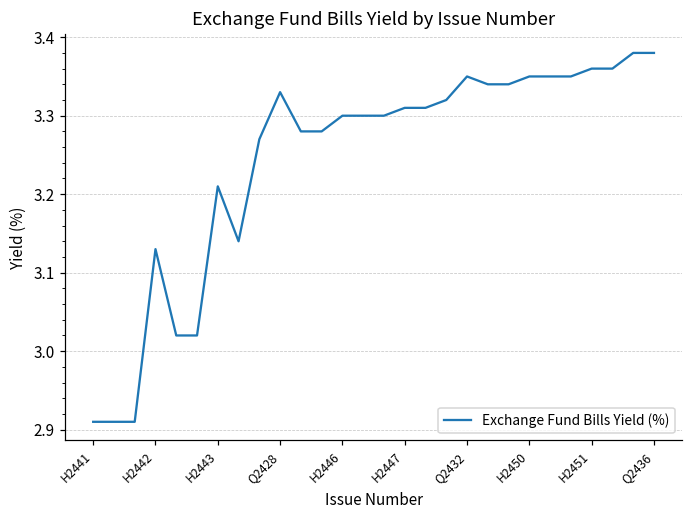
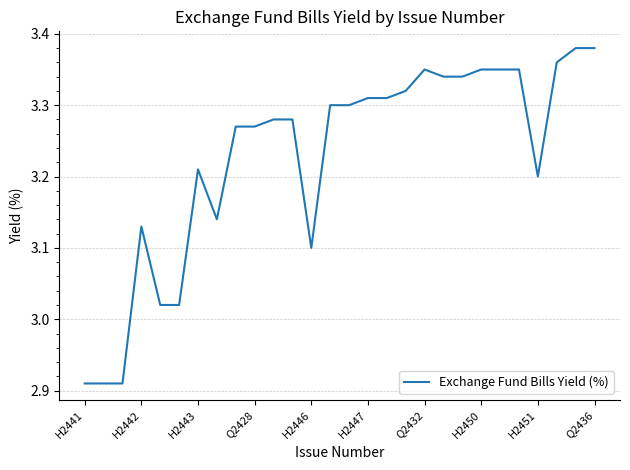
  {
    "H2441": 2.91,
    "H2442": 3.13,
    "H2443": 3.21,
-   "Q2428": 3.33,
-   "H2446": 3.3,
+   "Q2428": 3.27,
+   "H2446": 3.1,
    "H2447": 3.31,
    "Q2432": 3.35,
    "H2450": 3.35,
-   "H2451": 3.36,
+   "H2451": 3.20,
    "Q2436": 3.38
  }
